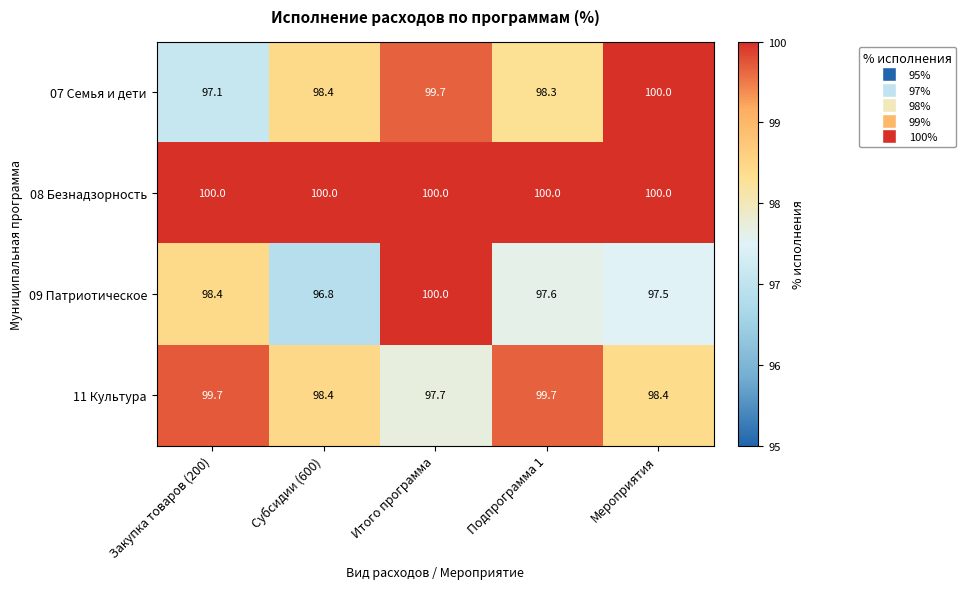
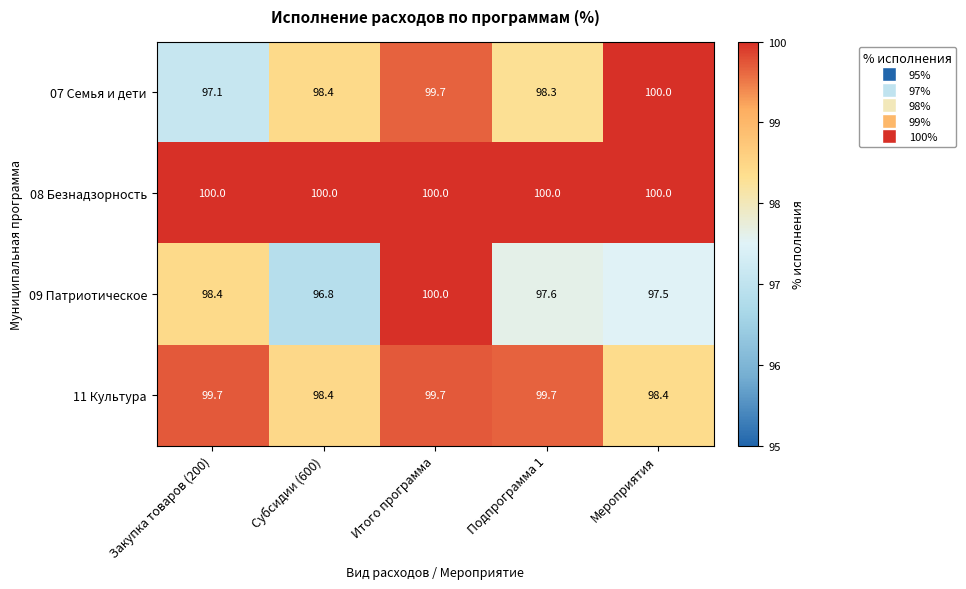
  {
    "07 Семья и дети": {
      "Закупка товаров (200)": 97.1,
      "Субсидии (600)": 98.4,
      "Итого программа": 99.7,
      "Подпрограмма 1": 98.3,
      "Мероприятия": 100.0
    },
    "08 Безнадзорность": {
      "Закупка товаров (200)": 100.0,
      "Субсидии (600)": 100.0,
      "Итого программа": 100.0,
      "Подпрограмма 1": 100.0,
      "Мероприятия": 100.0
    },
    "09 Патриотическое": {
      "Закупка товаров (200)": 98.4,
      "Субсидии (600)": 96.8,
      "Итого программа": 100.0,
      "Подпрограмма 1": 97.6,
      "Мероприятия": 97.5
    },
    "11 Культура": {
      "Закупка товаров (200)": 99.7,
      "Субсидии (600)": 98.4,
-     "Итого программа": 97.7,
+     "Итого программа": 99.7,
      "Подпрограмма 1": 99.7,
      "Мероприятия": 98.4
    }
  }
